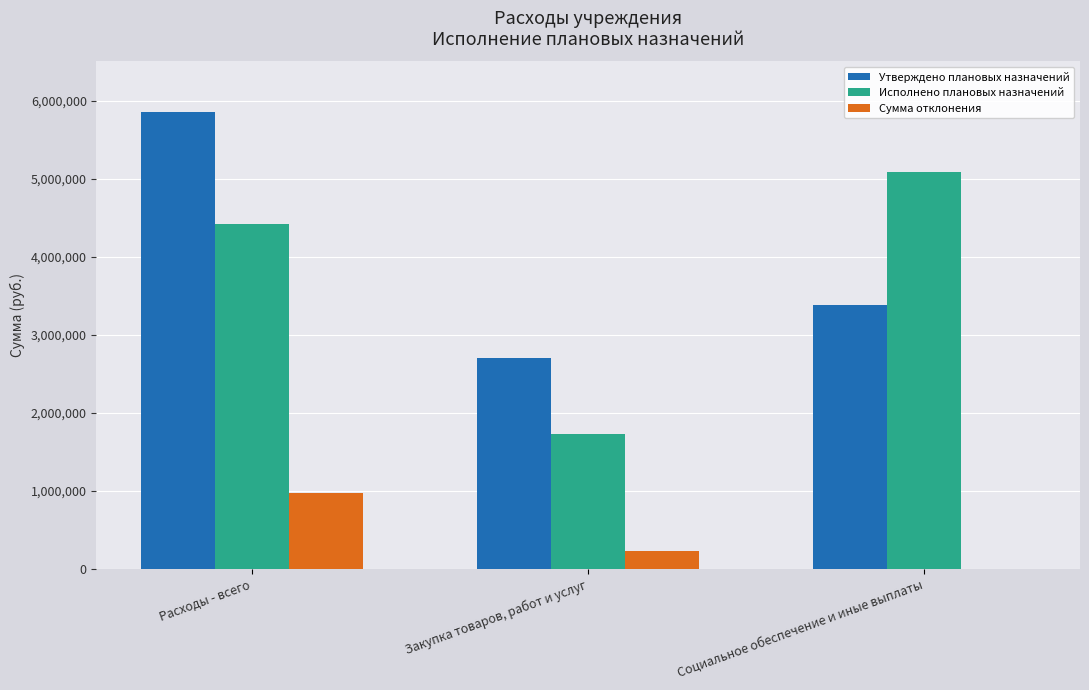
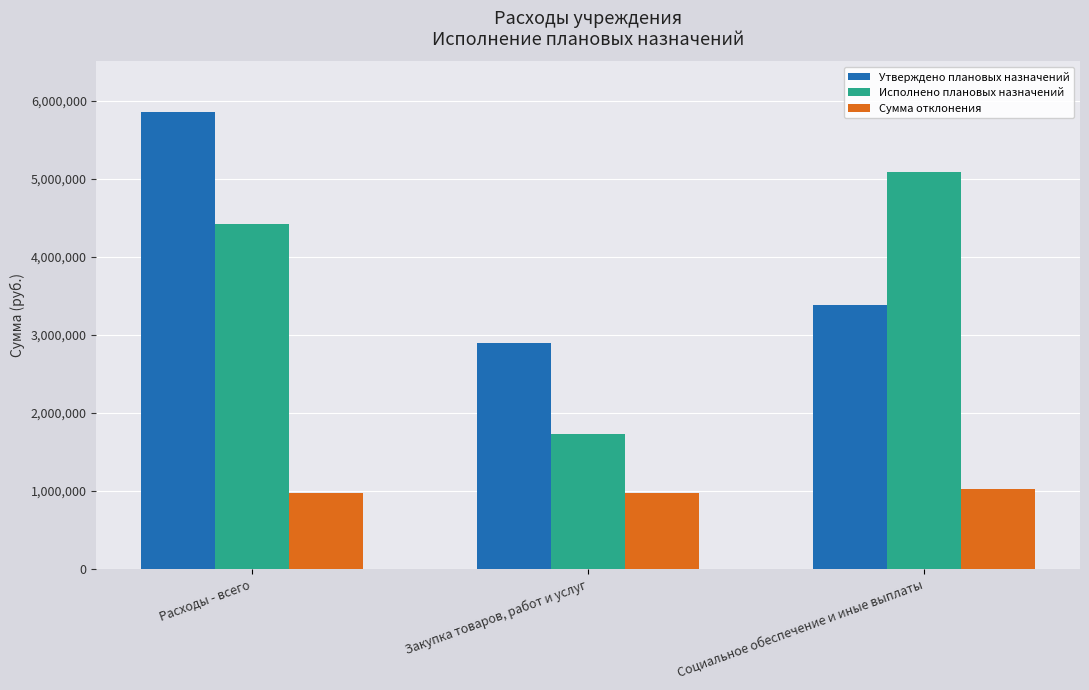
  {
    "Утверждено плановых назначений": {
      "Расходы - всего": "5,900,000",
-     "Закупка товаров, работ и услуг": "2,700,000",
+     "Закупка товаров, работ и услуг": "2,900,000",
      "Социальное обеспечение и иные выплаты": "3,400,000"
    },
    "Исполнено плановых назначений": {
      "Расходы - всего": "4,400,000",
      "Закупка товаров, работ и услуг": "1,700,000",
      "Социальное обеспечение и иные выплаты": "5,100,000"
    },
    "Сумма отклонения": {
      "Расходы - всего": "1,000,000",
-     "Закупка товаров, работ и услуг": "200,000",
-     "Социальное обеспечение и иные выплаты": "0"
+     "Закупка товаров, работ и услуг": "1,000,000",
+     "Социальное обеспечение и иные выплаты": "1,000,000"
    }
  }
